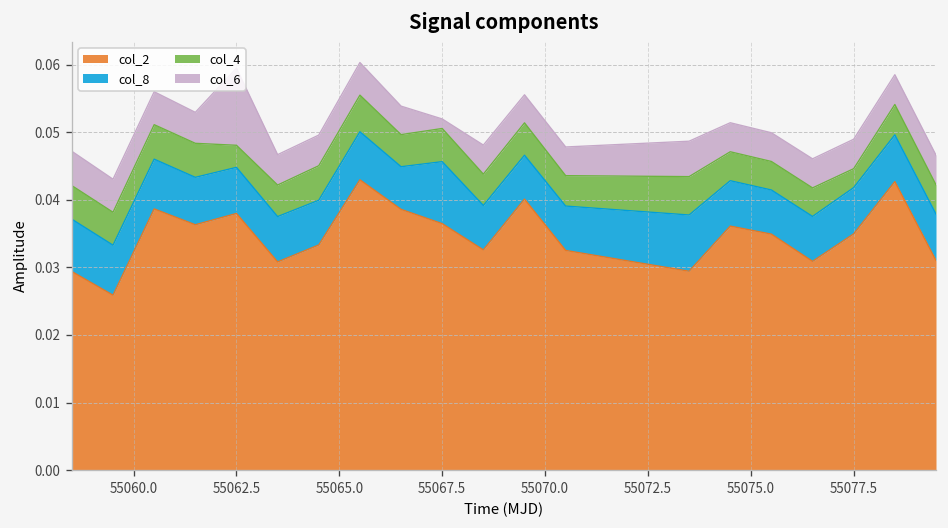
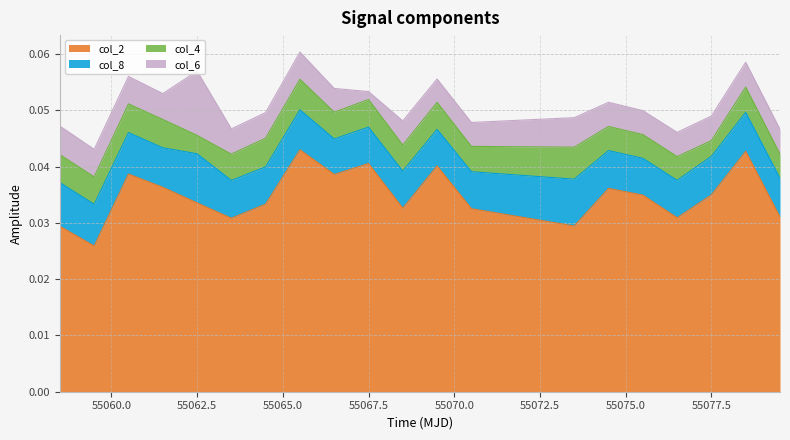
  {
    "col_2": {
-     "55062.5": 0.038,
-     "55067.5": 0.036,
+     "55062.5": 0.034,
+     "55067.5": 0.041,
      "55077.5": 0.035
    },
    "col_8": {
-     "55062.5": 0.007,
-     "55067.5": 0.009,
+     "55062.5": 0.009,
+     "55067.5": 0.006,
      "55077.5": 0.007
    },
    "col_4": {
      "55062.5": 0.003,
      "55067.5": 0.005,
      "55077.5": 0.003
    },
    "col_6": {
      "55067.5": 0.001,
      "55077.5": 0.004
    }
  }
